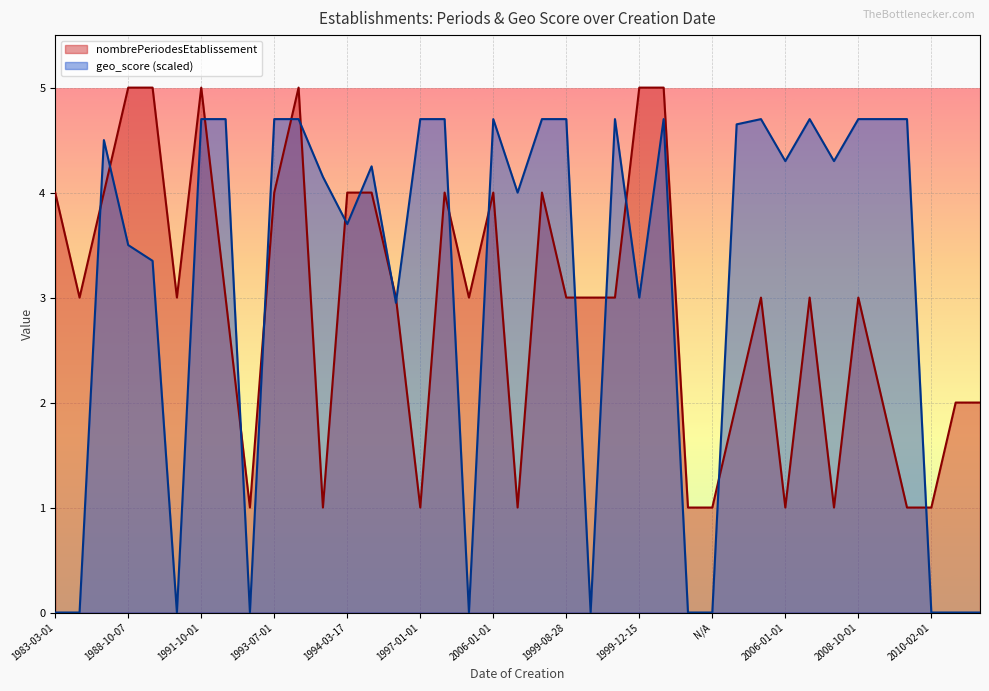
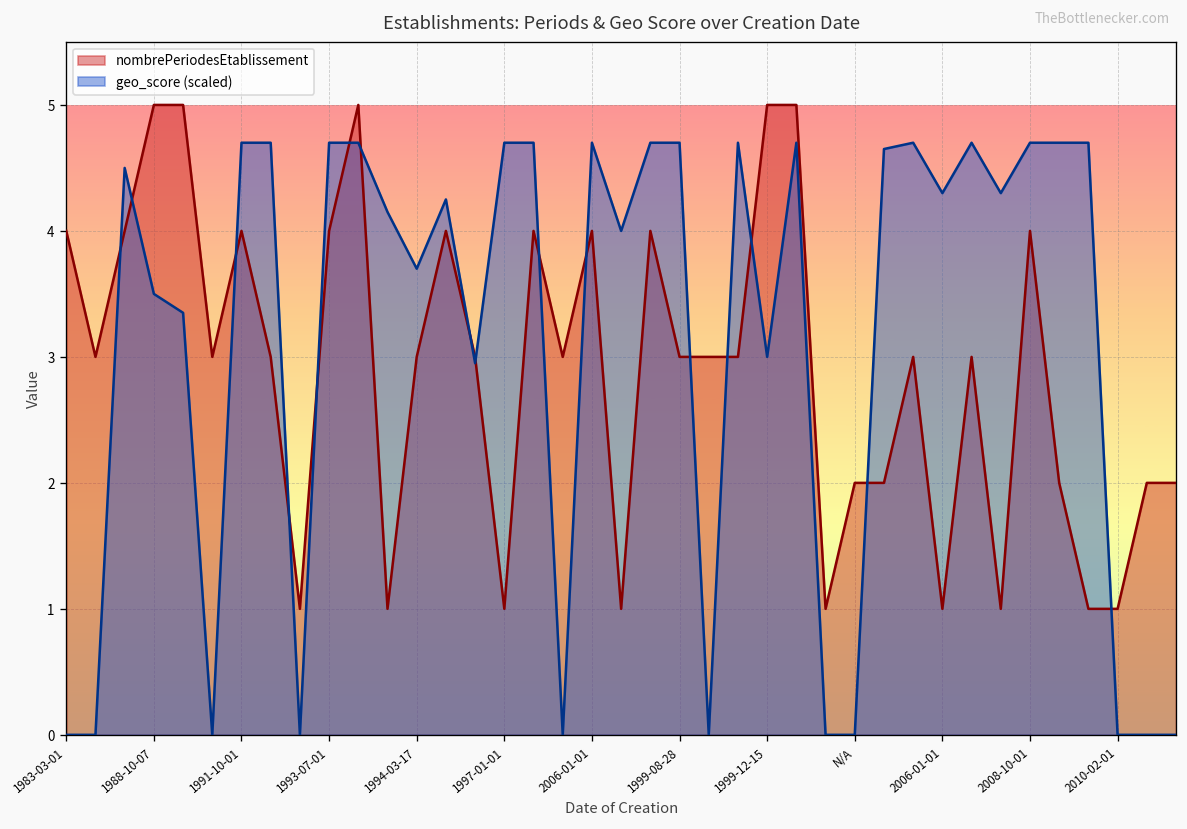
  {
    "nombrePeriodesEtablissement": {
      "1983-03-01": 4,
      "1988-10-07": 5,
-     "1991-10-01": 5,
-     "1994-03-17": 4,
+     "1991-10-01": 4,
+     "1994-03-17": 3,
      "1997-01-01": 1,
      "1999-12-15": 5,
-     "N/A": 1,
-     "2008-10-01": 3,
+     "N/A": 2,
+     "2008-10-01": 4,
      "2010-02-01": 1
    },
    "geo_score (scaled)": {
      "1983-03-01": 0,
      "1988-10-07": 3.50,
      "1991-10-01": 4.70,
      "1994-03-17": 3.70,
      "1997-01-01": 4.70,
      "1999-12-15": 3,
      "N/A": 0,
      "2008-10-01": 4.70,
      "2010-02-01": 0
    }
  }
